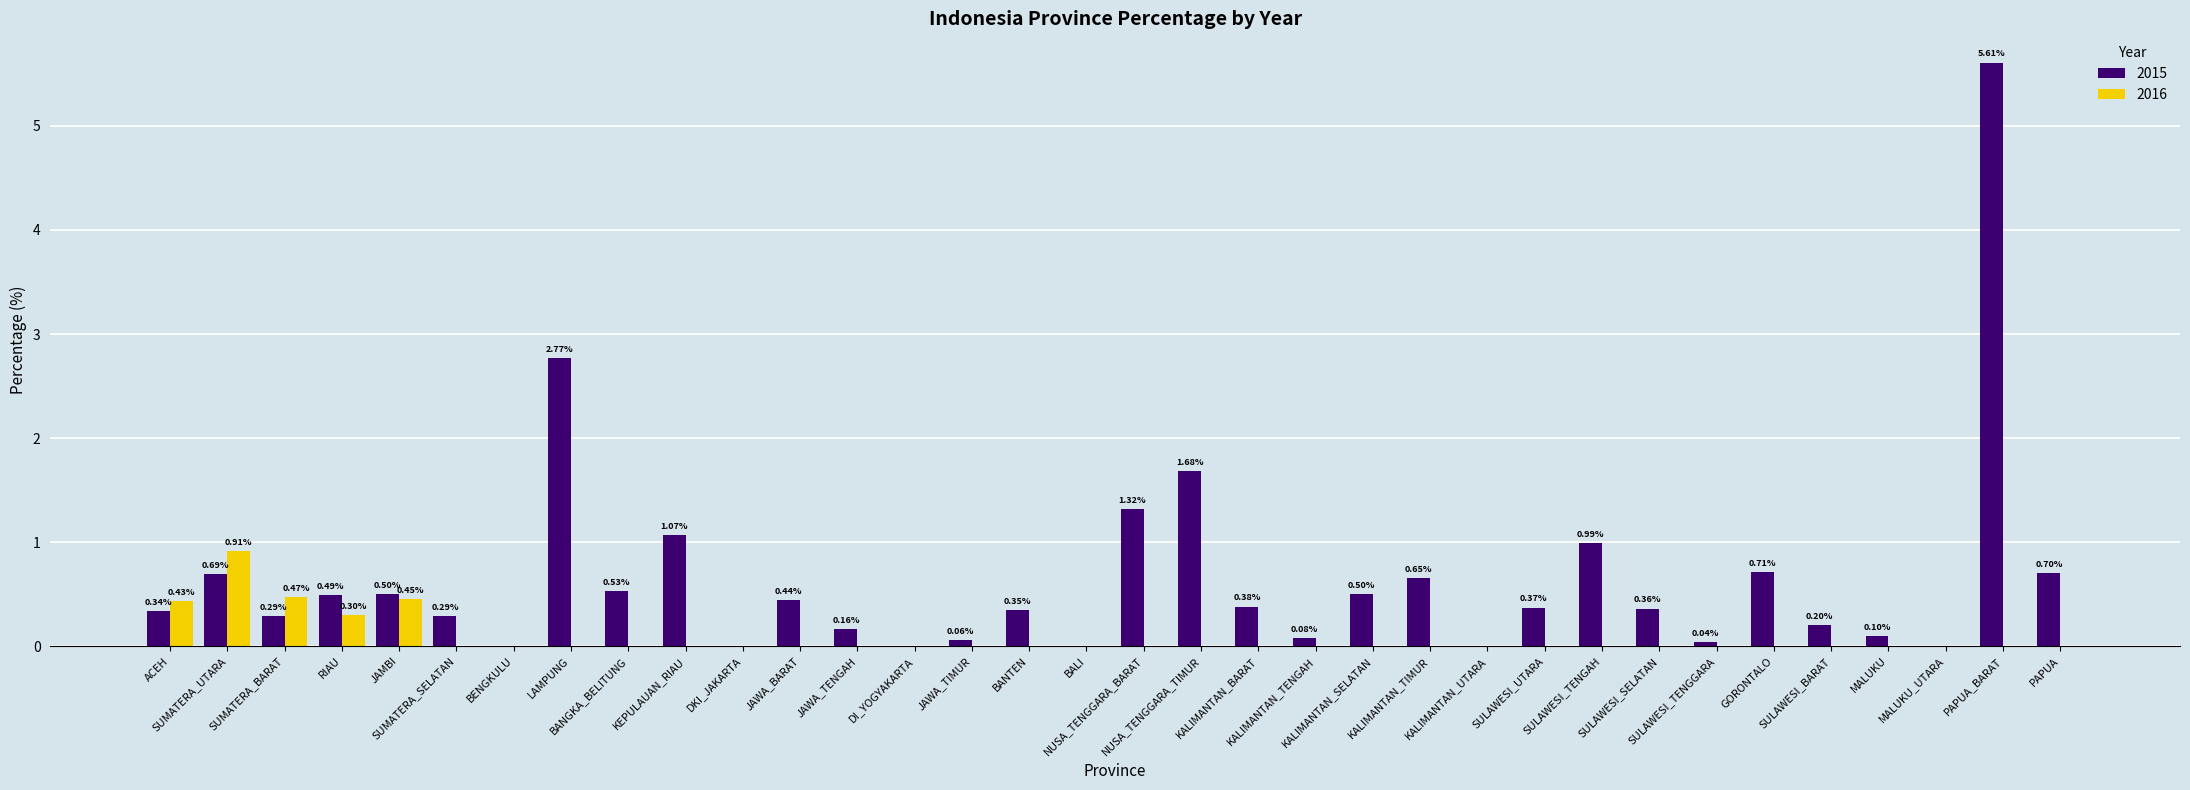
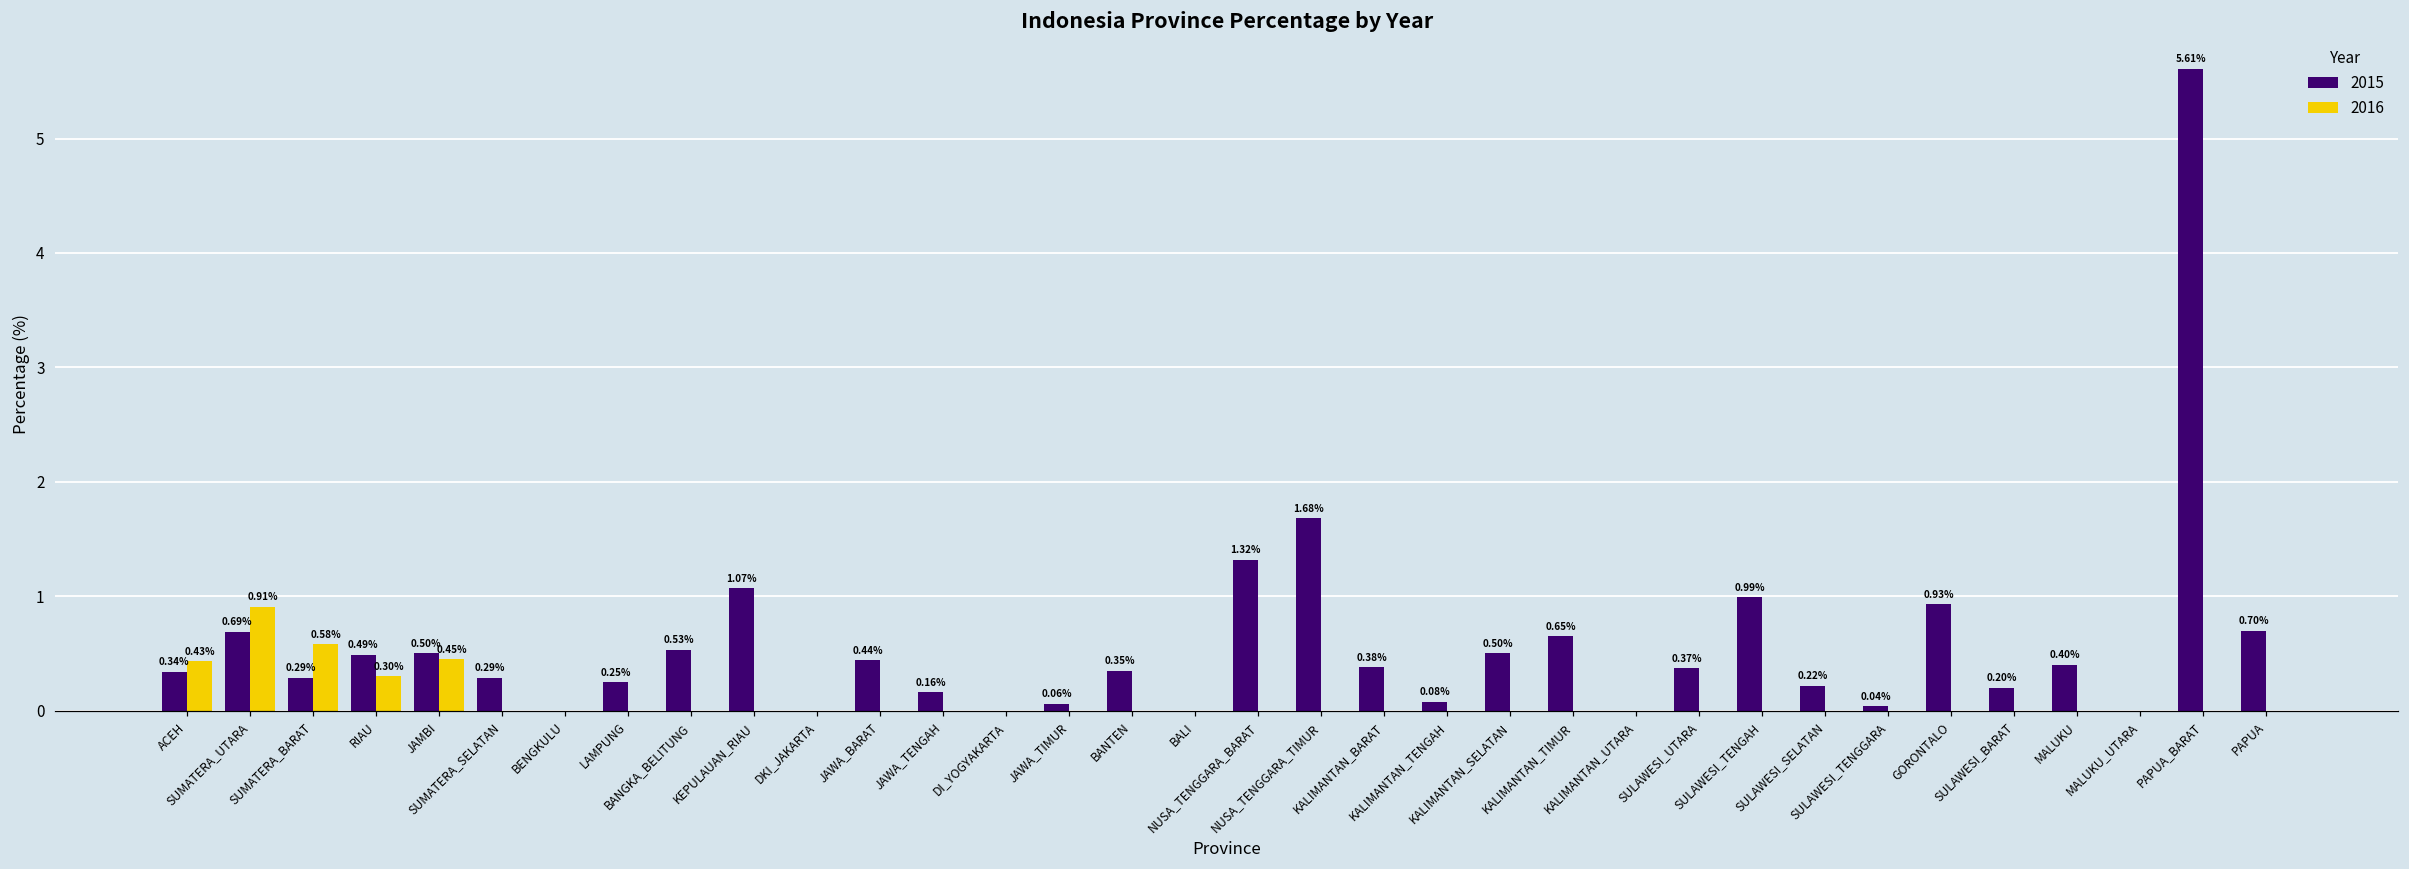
  {
    "2015": {
      "ACEH": "0.34%",
      "SUMATERA_UTARA": "0.69%",
      "SUMATERA_BARAT": "0.29%",
      "RIAU": "0.49%",
      "JAMBI": "0.50%",
      "SUMATERA_SELATAN": "0.29%",
-     "LAMPUNG": "2.77%",
+     "LAMPUNG": "0.25%",
      "BANGKA_BELITUNG": "0.53%",
      "KEPULAUAN_RIAU": "1.07%",
      "JAWA_BARAT": "0.44%",
      "JAWA_TENGAH": "0.16%",
      "JAWA_TIMUR": "0.06%",
      "BANTEN": "0.35%",
      "NUSA_TENGGARA_BARAT": "1.32%",
      "NUSA_TENGGARA_TIMUR": "1.68%",
      "KALIMANTAN_BARAT": "0.38%",
      "KALIMANTAN_TENGAH": "0.08%",
      "KALIMANTAN_SELATAN": "0.50%",
      "KALIMANTAN_TIMUR": "0.65%",
      "SULAWESI_UTARA": "0.37%",
      "SULAWESI_TENGAH": "0.99%",
-     "SULAWESI_SELATAN": "0.36%",
+     "SULAWESI_SELATAN": "0.22%",
      "SULAWESI_TENGGARA": "0.04%",
-     "GORONTALO": "0.71%",
+     "GORONTALO": "0.93%",
      "SULAWESI_BARAT": "0.20%",
-     "MALUKU": "0.10%",
+     "MALUKU": "0.40%",
      "PAPUA_BARAT": "5.61%",
      "PAPUA": "0.70%"
    },
    "2016": {
      "ACEH": "0.43%",
      "SUMATERA_UTARA": "0.91%",
-     "SUMATERA_BARAT": "0.47%",
+     "SUMATERA_BARAT": "0.58%",
      "RIAU": "0.30%",
      "JAMBI": "0.45%"
    }
  }
